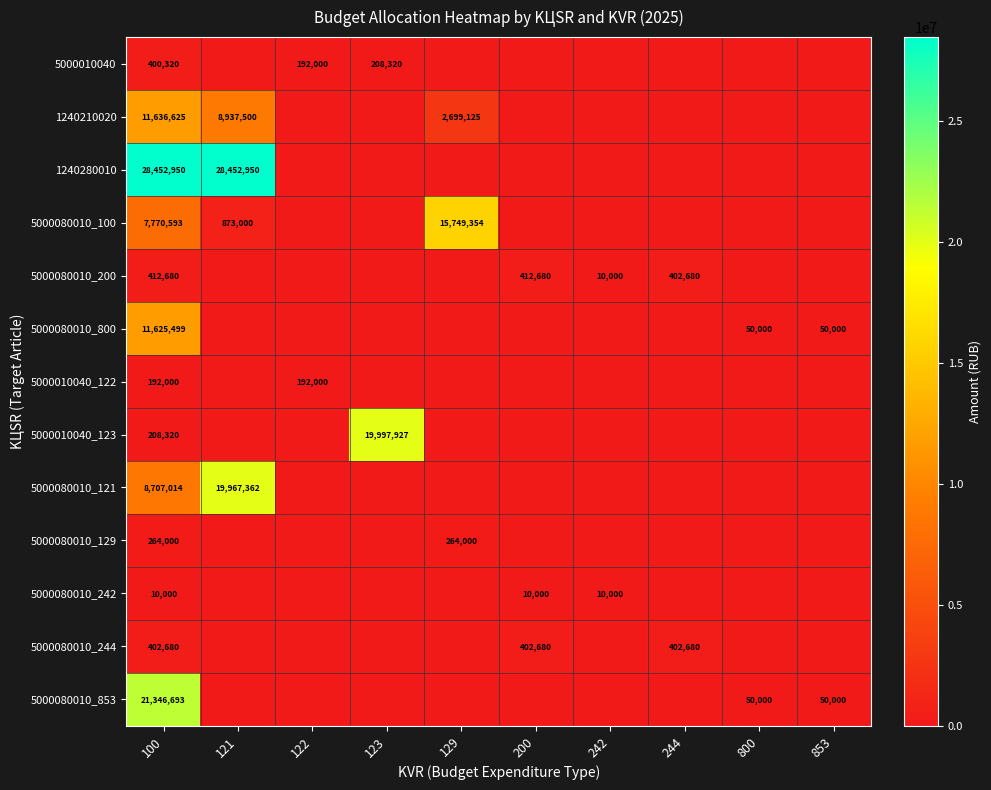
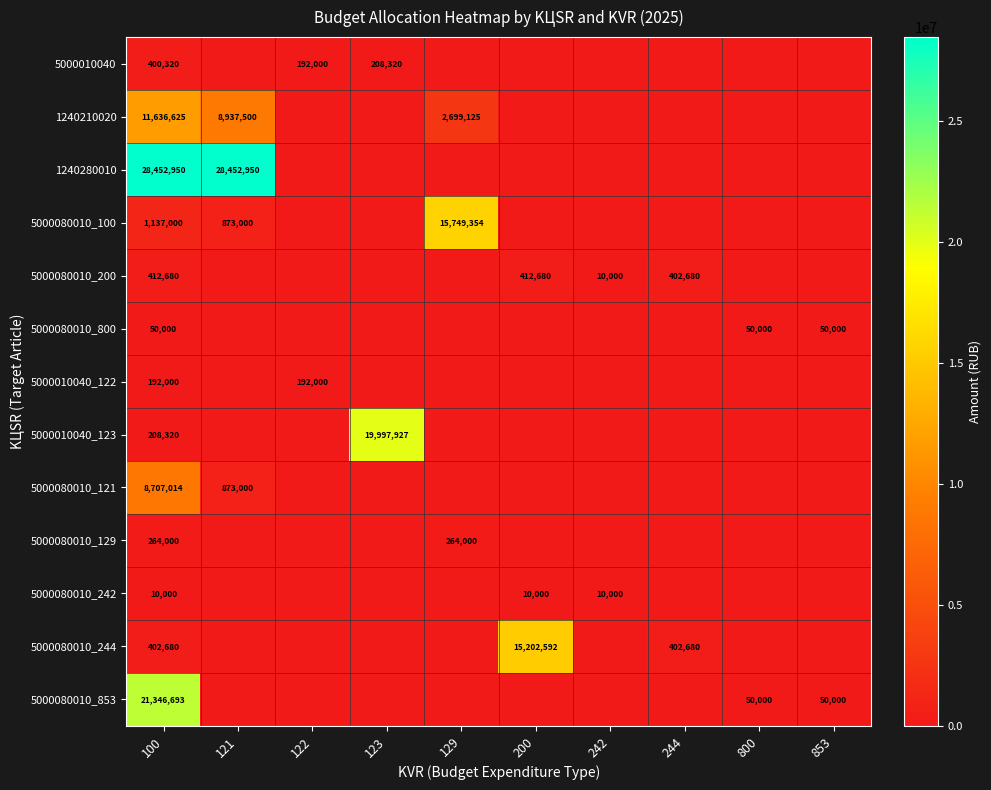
  {
    "5000010040": {
      "100": "400,320",
      "122": "192,000",
      "123": "208,320"
    },
    "1240210020": {
      "100": "11,636,625",
      "121": "8,937,500",
      "129": "2,699,125"
    },
    "1240280010": {
      "100": "28,452,950",
      "121": "28,452,950"
    },
    "5000080010_100": {
-     "100": "7,770,593",
+     "100": "1,137,000",
      "121": "873,000",
      "129": "15,749,354"
    },
    "5000080010_200": {
      "100": "412,680",
      "200": "412,680",
      "242": "10,000",
      "244": "402,680"
    },
    "5000080010_800": {
-     "100": "11,625,499",
+     "100": "50,000",
      "800": "50,000",
      "853": "50,000"
    },
    "5000010040_122": {
      "100": "192,000",
      "122": "192,000"
    },
    "5000010040_123": {
      "100": "208,320",
      "123": "19,997,927"
    },
    "5000080010_121": {
      "100": "8,707,014",
-     "121": "19,967,362"
+     "121": "873,000"
    },
    "5000080010_129": {
      "100": "264,000",
      "129": "264,000"
    },
    "5000080010_242": {
      "100": "10,000",
      "200": "10,000",
      "242": "10,000"
    },
    "5000080010_244": {
      "100": "402,680",
-     "200": "402,680",
+     "200": "15,202,592",
      "244": "402,680"
    },
    "5000080010_853": {
      "100": "21,346,693",
      "800": "50,000",
      "853": "50,000"
    }
  }
